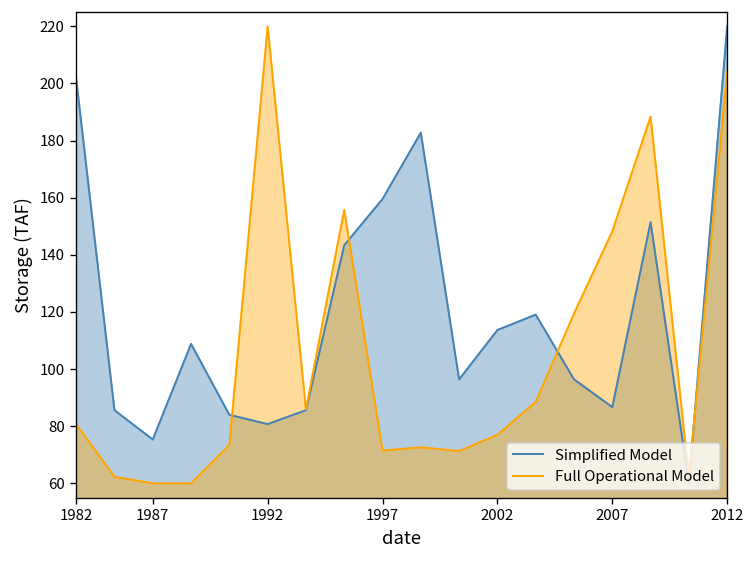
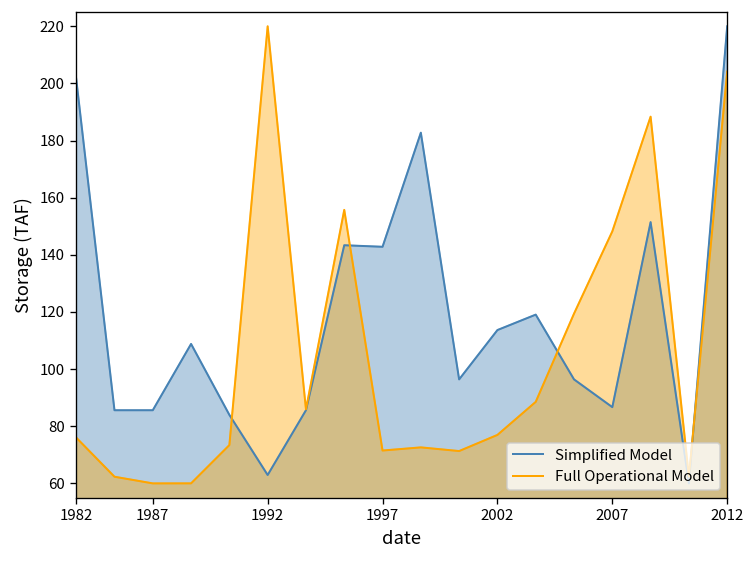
  {
    "Simplified Model": {
      "1982": 202,
-     "1987": 75,
-     "1992": 81,
-     "1997": 160,
+     "1987": 86,
+     "1992": 63,
+     "1997": 143,
      "2002": 114,
      "2007": 87,
      "2012": 220
    },
    "Full Operational Model": {
-     "1982": 81,
+     "1982": 76,
      "1987": 60,
      "1992": 220,
      "1997": 71,
      "2002": 77,
      "2007": 148,
      "2012": 204
    }
  }
